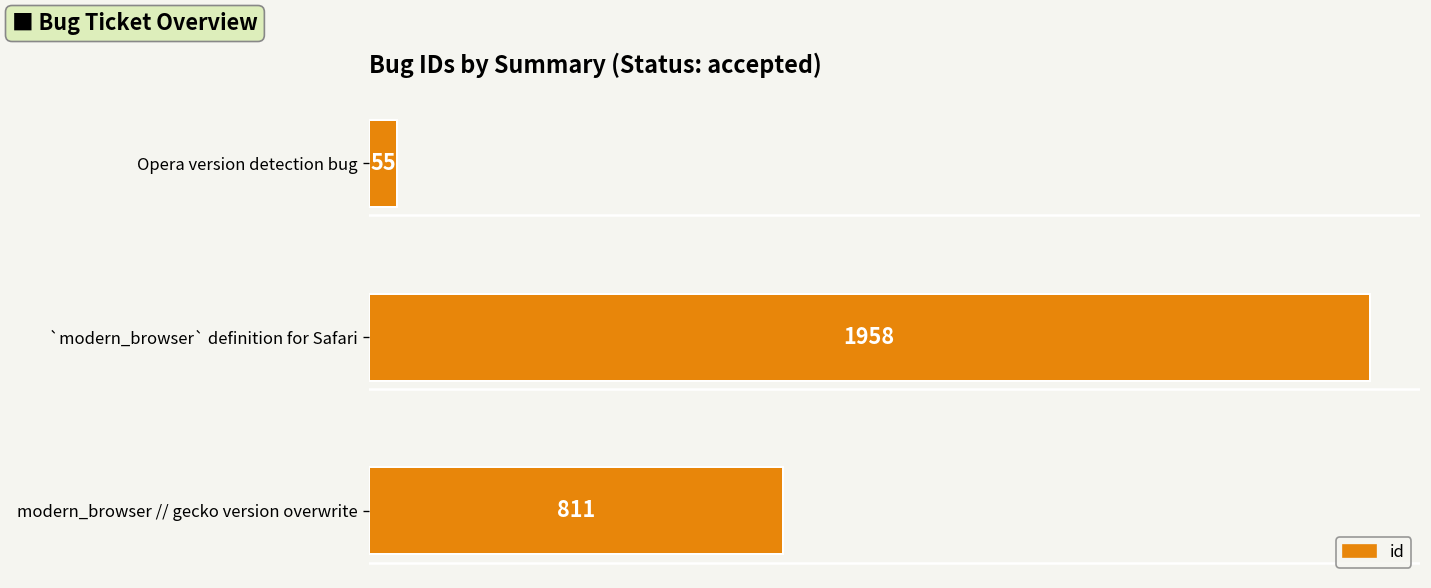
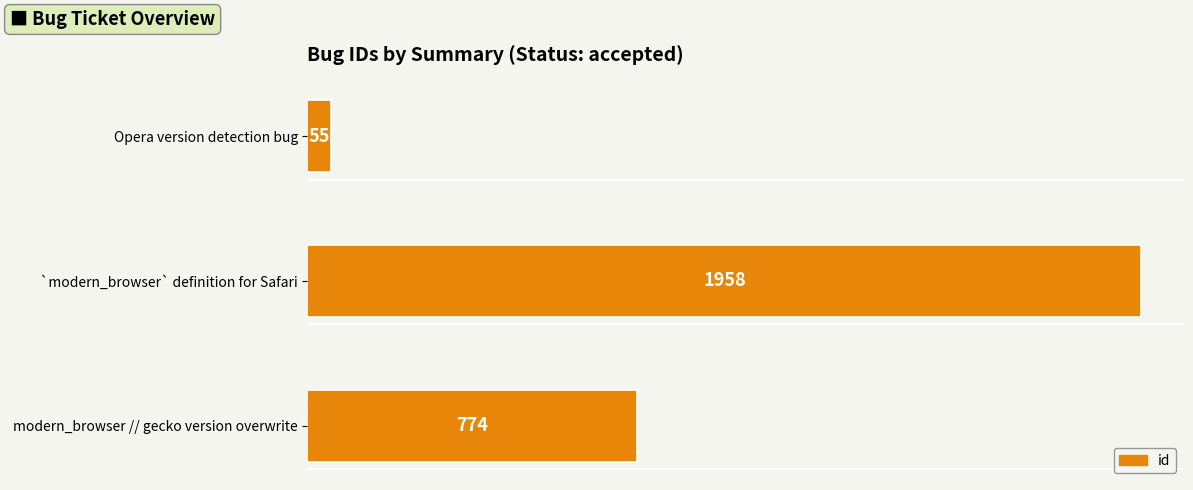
  {
    "Opera version detection bug": 55,
    "`modern_browser` definition for Safari": 1958,
-   "modern_browser // gecko version overwrite": 811
+   "modern_browser // gecko version overwrite": 774
  }
